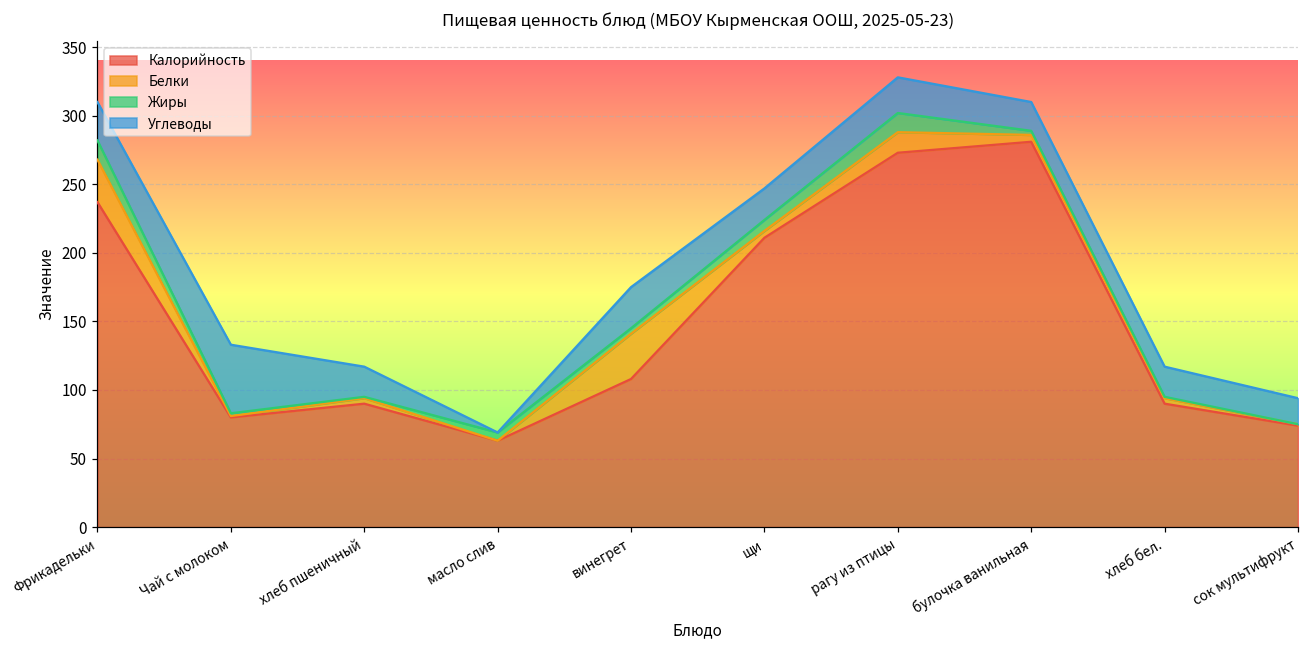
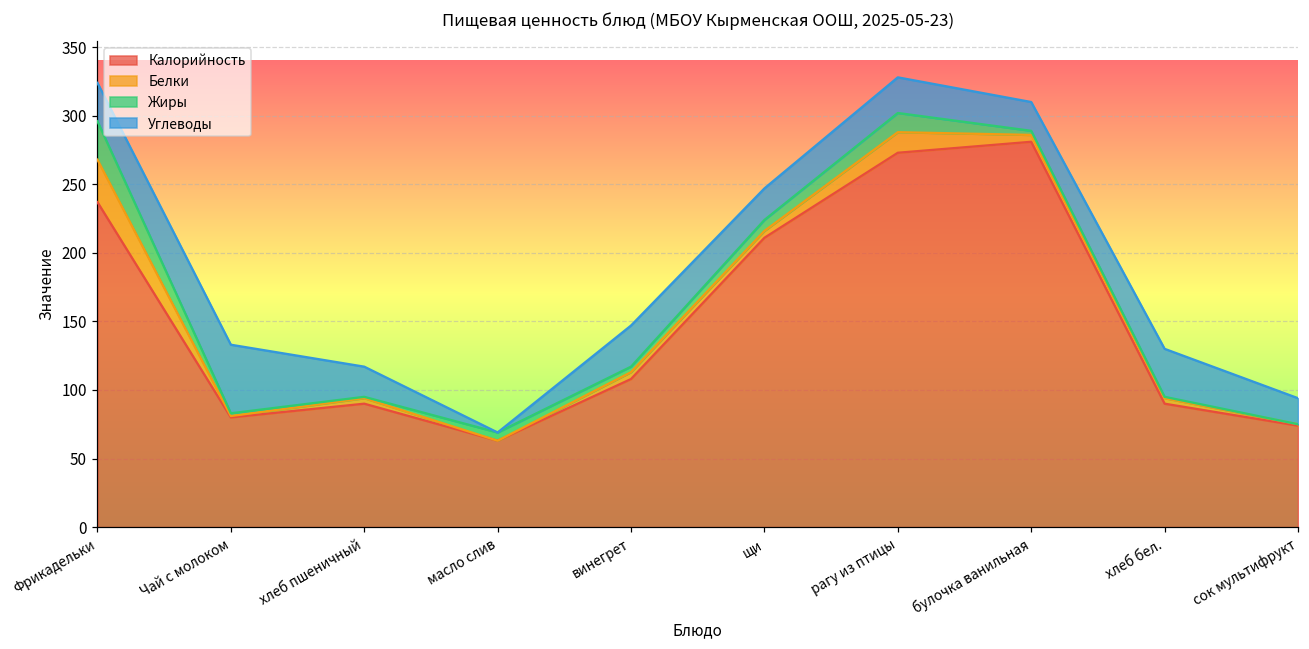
  {
    "Калорийность": {
      "Фрикадельки": 237,
      "хлеб пшеничный": 90,
      "винегрет": 108,
      "щи": 211,
      "рагу из птицы": 273,
      "булочка ванильная": 281,
      "хлеб бел.": 90
    },
    "Белки": {
      "Фрикадельки": 31,
-     "винегрет": 33,
+     "винегрет": 5,
      "щи": 5,
      "рагу из птицы": 15,
      "булочка ванильная": 5
    },
    "Жиры": {
-     "Фрикадельки": 14,
+     "Фрикадельки": 28,
      "винегрет": 4,
      "щи": 8,
      "рагу из птицы": 14,
      "булочка ванильная": 3
    },
    "Углеводы": {
      "Фрикадельки": 28,
      "Чай с молоком": 50,
      "хлеб пшеничный": 22,
      "винегрет": 30,
      "щи": 23,
      "рагу из птицы": 26,
      "булочка ванильная": 21,
-     "хлеб бел.": 22,
+     "хлеб бел.": 35,
      "сок мультифрукт": 19
    }
  }
